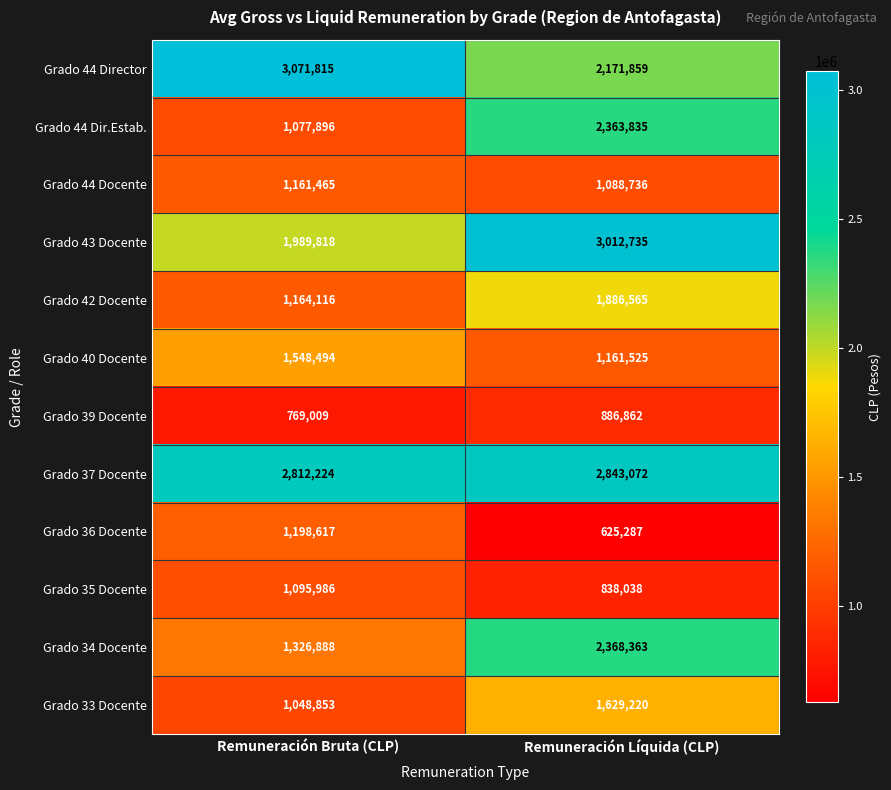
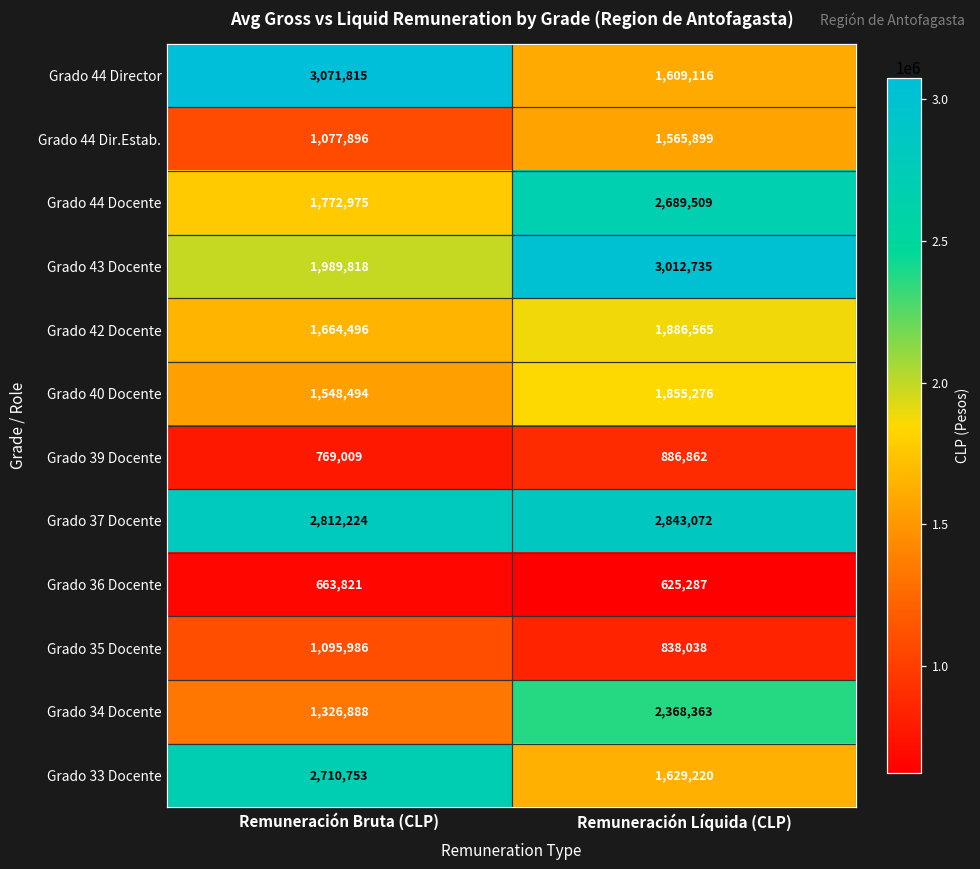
  {
    "Grado 44 Director": {
      "Remuneración Bruta (CLP)": "3,071,815",
-     "Remuneración Líquida (CLP)": "2,171,859"
+     "Remuneración Líquida (CLP)": "1,609,116"
    },
    "Grado 44 Dir.Estab.": {
      "Remuneración Bruta (CLP)": "1,077,896",
-     "Remuneración Líquida (CLP)": "2,363,835"
+     "Remuneración Líquida (CLP)": "1,565,899"
    },
    "Grado 44 Docente": {
-     "Remuneración Bruta (CLP)": "1,161,465",
-     "Remuneración Líquida (CLP)": "1,088,736"
+     "Remuneración Bruta (CLP)": "1,772,975",
+     "Remuneración Líquida (CLP)": "2,689,509"
    },
    "Grado 43 Docente": {
      "Remuneración Bruta (CLP)": "1,989,818",
      "Remuneración Líquida (CLP)": "3,012,735"
    },
    "Grado 42 Docente": {
-     "Remuneración Bruta (CLP)": "1,164,116",
+     "Remuneración Bruta (CLP)": "1,664,496",
      "Remuneración Líquida (CLP)": "1,886,565"
    },
    "Grado 40 Docente": {
      "Remuneración Bruta (CLP)": "1,548,494",
-     "Remuneración Líquida (CLP)": "1,161,525"
+     "Remuneración Líquida (CLP)": "1,855,276"
    },
    "Grado 39 Docente": {
      "Remuneración Bruta (CLP)": "769,009",
      "Remuneración Líquida (CLP)": "886,862"
    },
    "Grado 37 Docente": {
      "Remuneración Bruta (CLP)": "2,812,224",
      "Remuneración Líquida (CLP)": "2,843,072"
    },
    "Grado 36 Docente": {
-     "Remuneración Bruta (CLP)": "1,198,617",
+     "Remuneración Bruta (CLP)": "663,821",
      "Remuneración Líquida (CLP)": "625,287"
    },
    "Grado 35 Docente": {
      "Remuneración Bruta (CLP)": "1,095,986",
      "Remuneración Líquida (CLP)": "838,038"
    },
    "Grado 34 Docente": {
      "Remuneración Bruta (CLP)": "1,326,888",
      "Remuneración Líquida (CLP)": "2,368,363"
    },
    "Grado 33 Docente": {
-     "Remuneración Bruta (CLP)": "1,048,853",
+     "Remuneración Bruta (CLP)": "2,710,753",
      "Remuneración Líquida (CLP)": "1,629,220"
    }
  }
